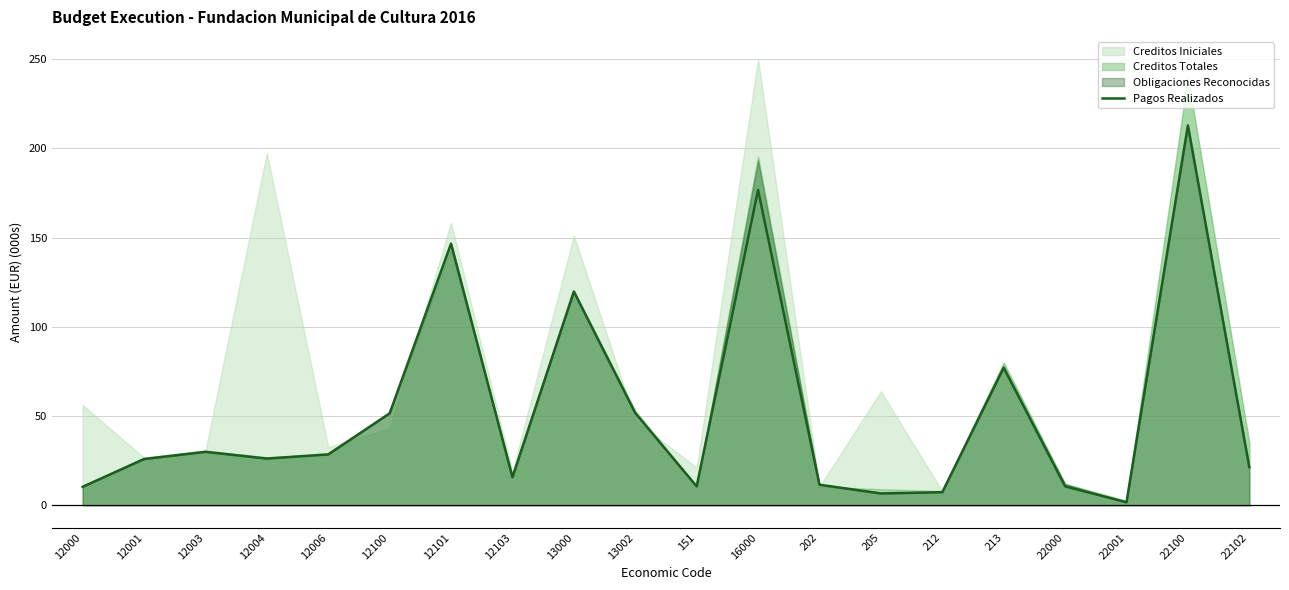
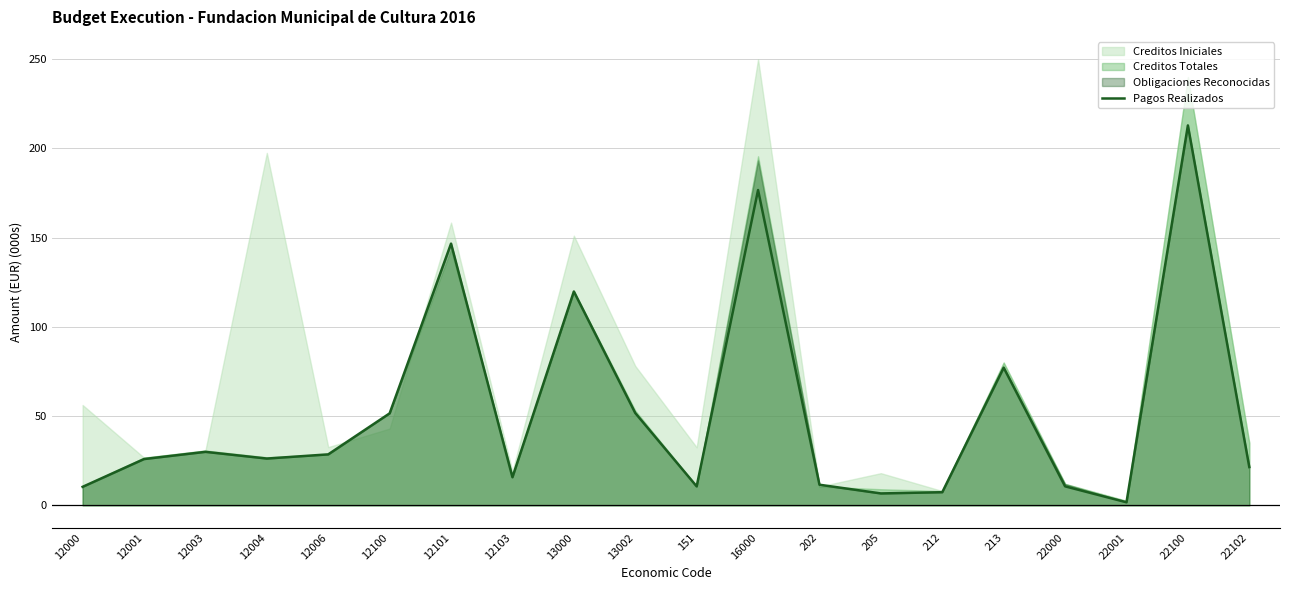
  {
    "Creditos Iniciales": {
      "12000": 56,
      "12004": 197,
      "12006": 33,
      "12100": 43,
      "12101": 158,
      "12103": 19,
      "13000": 151,
-     "13002": 48,
-     "151": 21,
+     "13002": 78,
+     "151": 32,
      "16000": 250,
-     "205": 64
+     "205": 18
    }
  }
